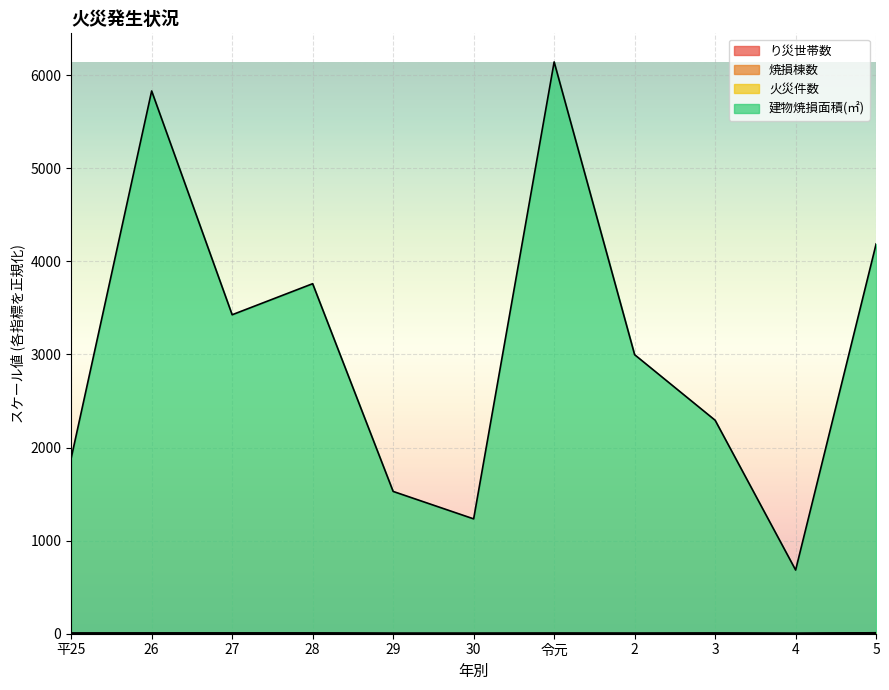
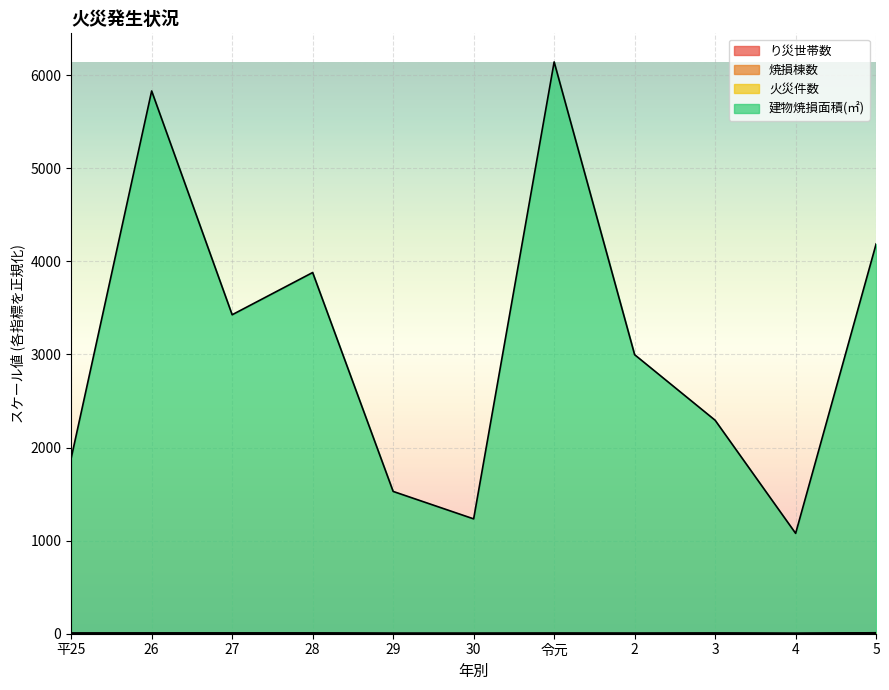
  {
    "建物焼損面積(㎡)": {
      "平25": 1900,
      "26": 5800,
      "27": 3400,
-     "28": 3800,
+     "28": 3900,
      "29": 1500,
      "30": 1200,
      "令元": 6100,
      "2": 3000,
      "3": 2300,
-     "4": 700,
+     "4": 1100,
      "5": 4200
    }
  }
